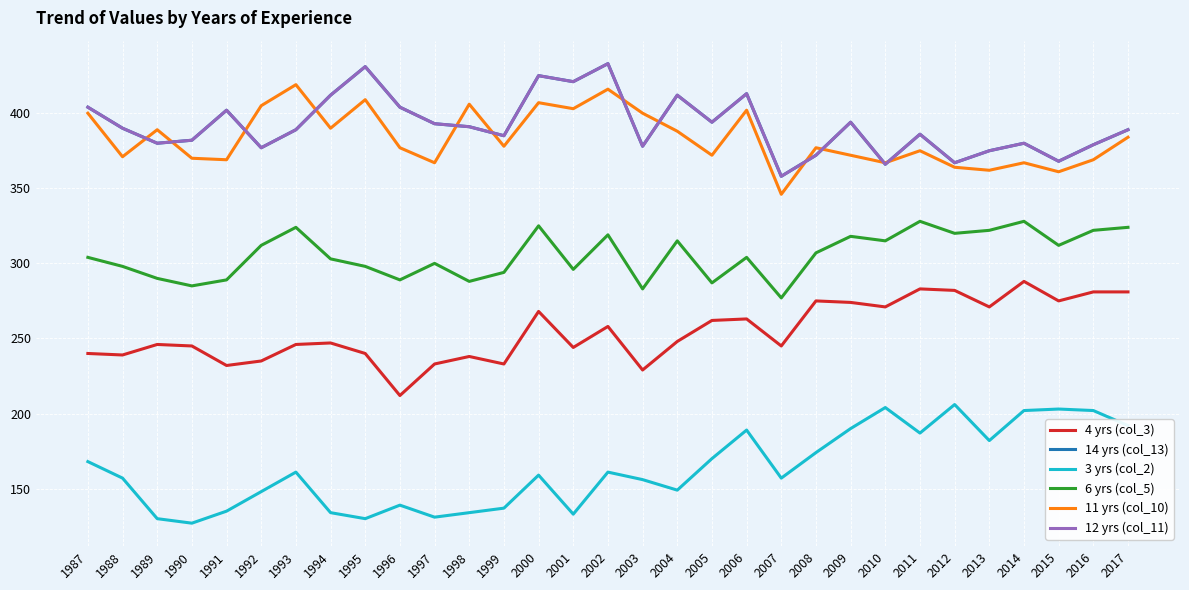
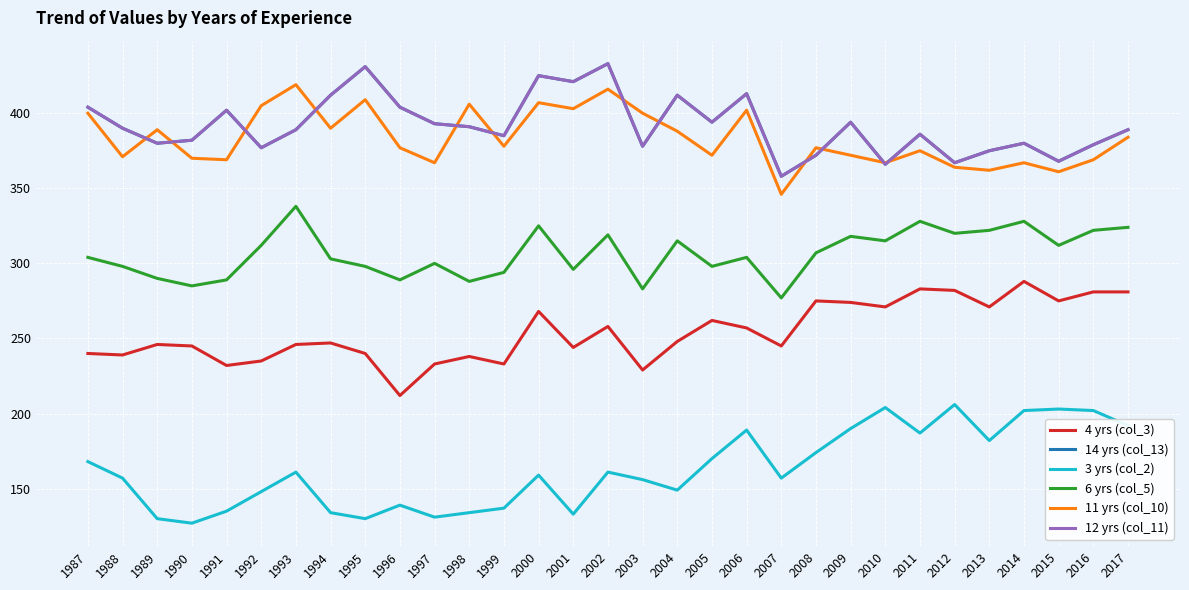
  {
    "4 yrs (col_3)": {
      "1987": 240,
      "1988": 239,
      "1989": 246,
      "1990": 245,
      "1991": 232,
      "1992": 235,
      "1993": 246,
      "1994": 247,
      "1995": 240,
      "1996": 212,
      "1997": 233,
      "1998": 238,
      "1999": 233,
      "2000": 268,
      "2001": 244,
      "2002": 258,
      "2003": 229,
      "2004": 248,
      "2005": 262,
-     "2006": 263,
+     "2006": 257,
      "2007": 245,
      "2008": 275,
      "2009": 274,
      "2010": 271,
      "2011": 283,
      "2012": 282,
      "2013": 271,
      "2014": 288,
      "2015": 275,
      "2016": 281,
      "2017": 281
    },
    "12 yrs (col_11)": {
      "1987": 404,
      "1988": 390,
      "1989": 380,
      "1990": 382,
      "1991": 402,
      "1992": 377,
      "1993": 389,
      "1994": 412,
      "1995": 431,
      "1996": 404,
      "1997": 393,
      "1998": 391,
      "1999": 385,
      "2000": 425,
      "2001": 421,
      "2002": 433,
      "2003": 378,
      "2004": 412,
      "2005": 394,
      "2006": 413,
      "2007": 358,
      "2008": 372,
      "2009": 394,
      "2011": 386,
      "2012": 367,
      "2013": 375,
      "2014": 380,
      "2015": 368,
      "2016": 379,
      "2017": 389
    },
    "3 yrs (col_2)": {
      "1987": 168,
      "1988": 157,
      "1989": 130,
      "1990": 127,
      "1991": 135,
      "1992": 148,
      "1993": 161,
      "1994": 134,
      "1995": 130,
      "1996": 139,
      "1997": 131,
      "1998": 134,
      "1999": 137,
      "2000": 159,
      "2001": 133,
      "2002": 161,
      "2003": 156,
      "2004": 149,
      "2005": 170,
      "2006": 189,
      "2007": 157,
      "2008": 174,
      "2009": 190,
      "2010": 204,
      "2011": 187,
      "2012": 206,
      "2013": 182,
      "2014": 202,
      "2015": 203,
      "2016": 202
    },
    "6 yrs (col_5)": {
      "1987": 304,
      "1988": 298,
      "1989": 290,
      "1990": 285,
      "1991": 289,
      "1992": 312,
-     "1993": 324,
+     "1993": 338,
      "1994": 303,
      "1995": 298,
      "1996": 289,
      "1997": 300,
      "1998": 288,
      "1999": 294,
      "2000": 325,
      "2001": 296,
      "2002": 319,
      "2003": 283,
      "2004": 315,
-     "2005": 287,
+     "2005": 298,
      "2006": 304,
      "2007": 277,
      "2008": 307,
      "2009": 318,
      "2010": 315,
      "2011": 328,
      "2012": 320,
      "2013": 322,
      "2014": 328,
      "2015": 312,
      "2016": 322,
      "2017": 324
    },
    "11 yrs (col_10)": {
      "1987": 400,
      "1988": 371,
      "1989": 389,
      "1990": 370,
      "1991": 369,
      "1992": 405,
      "1993": 419,
      "1994": 390,
      "1995": 409,
      "1996": 377,
      "1997": 367,
      "1998": 406,
      "1999": 378,
      "2000": 407,
      "2001": 403,
      "2002": 416,
      "2003": 400,
      "2004": 388,
      "2005": 372,
      "2006": 402,
      "2007": 346,
      "2008": 377,
      "2009": 372,
      "2011": 375,
      "2012": 364,
      "2013": 362,
      "2014": 367,
      "2015": 361,
      "2016": 369,
      "2017": 384
    }
  }
